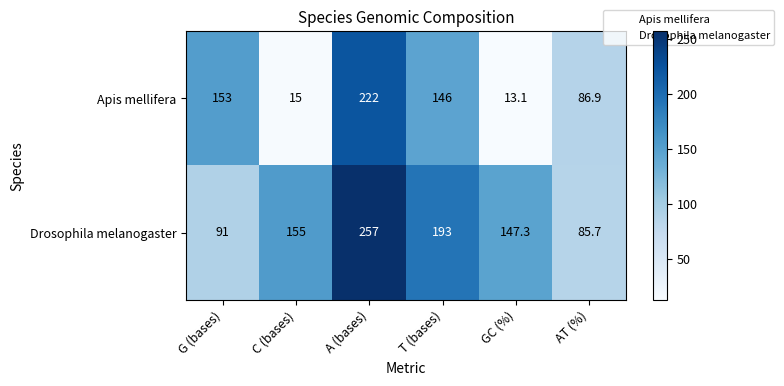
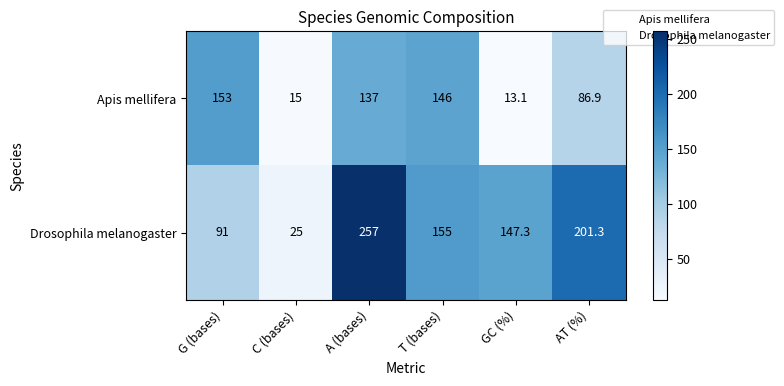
  {
    "Apis mellifera": {
-     "A (bases)": 222
+     "A (bases)": 137
    },
    "Drosophila melanogaster": {
-     "C (bases)": 155,
-     "T (bases)": 193,
-     "AT (%)": 85.7
+     "C (bases)": 25,
+     "T (bases)": 155,
+     "AT (%)": 201.3
    }
  }
